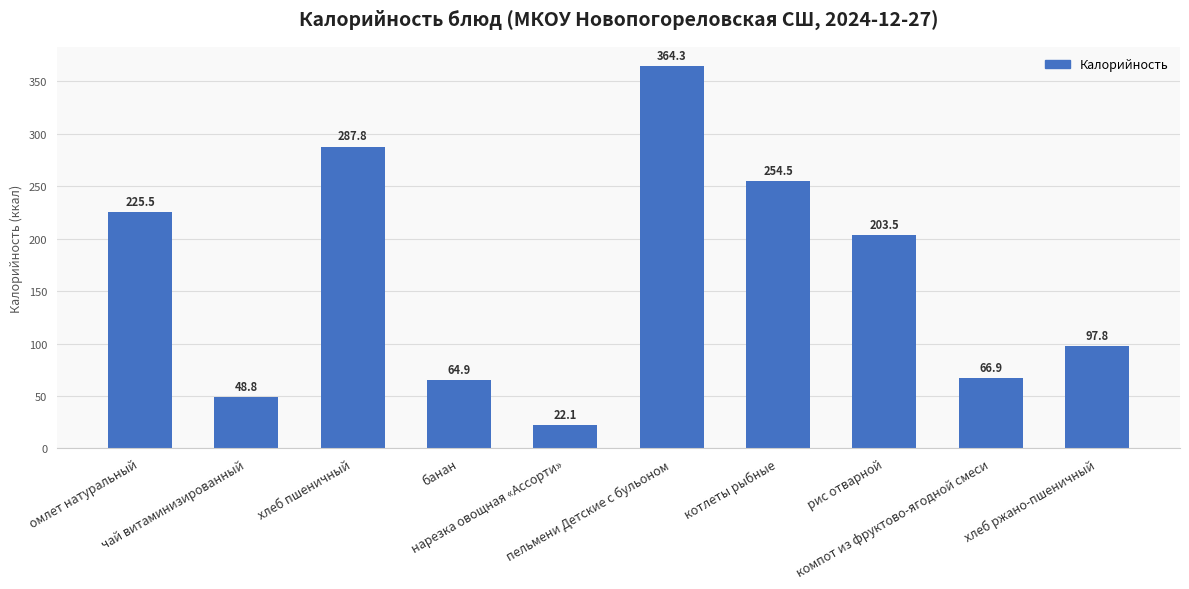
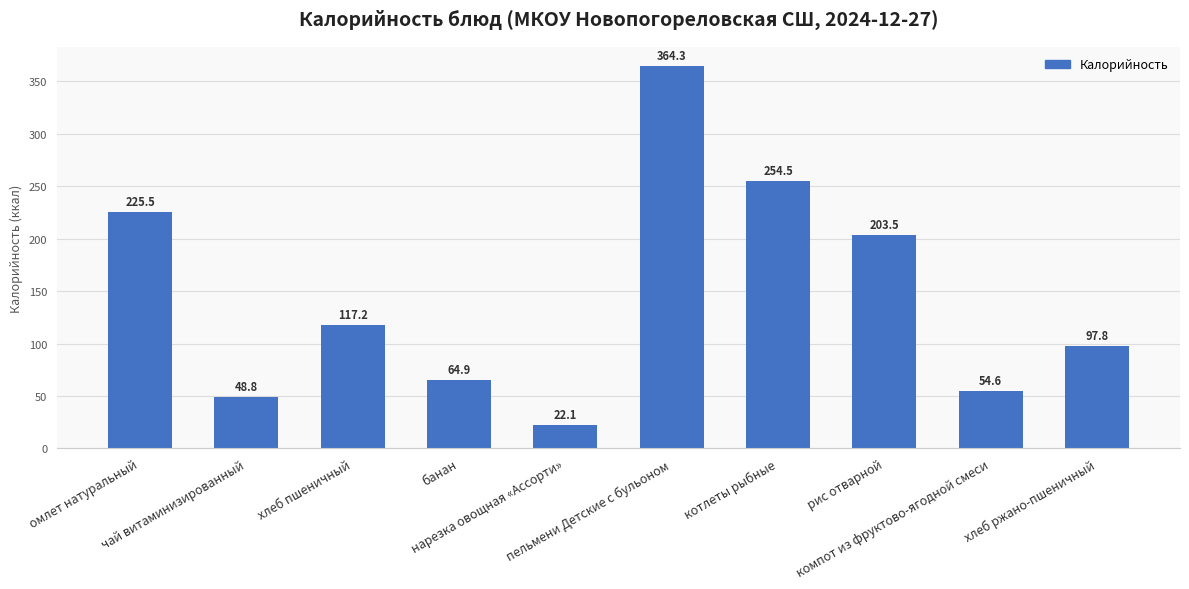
  {
    "омлет натуральный": 225.5,
    "чай витаминизированный": 48.8,
-   "хлеб пшеничный": 287.8,
+   "хлеб пшеничный": 117.2,
    "банан": 64.9,
    "нарезка овощная «Ассорти»": 22.1,
    "пельмени Детские с бульоном": 364.3,
    "котлеты рыбные": 254.5,
    "рис отварной": 203.5,
-   "компот из фруктово-ягодной смеси": 66.9,
+   "компот из фруктово-ягодной смеси": 54.6,
    "хлеб ржано-пшеничный": 97.8
  }
